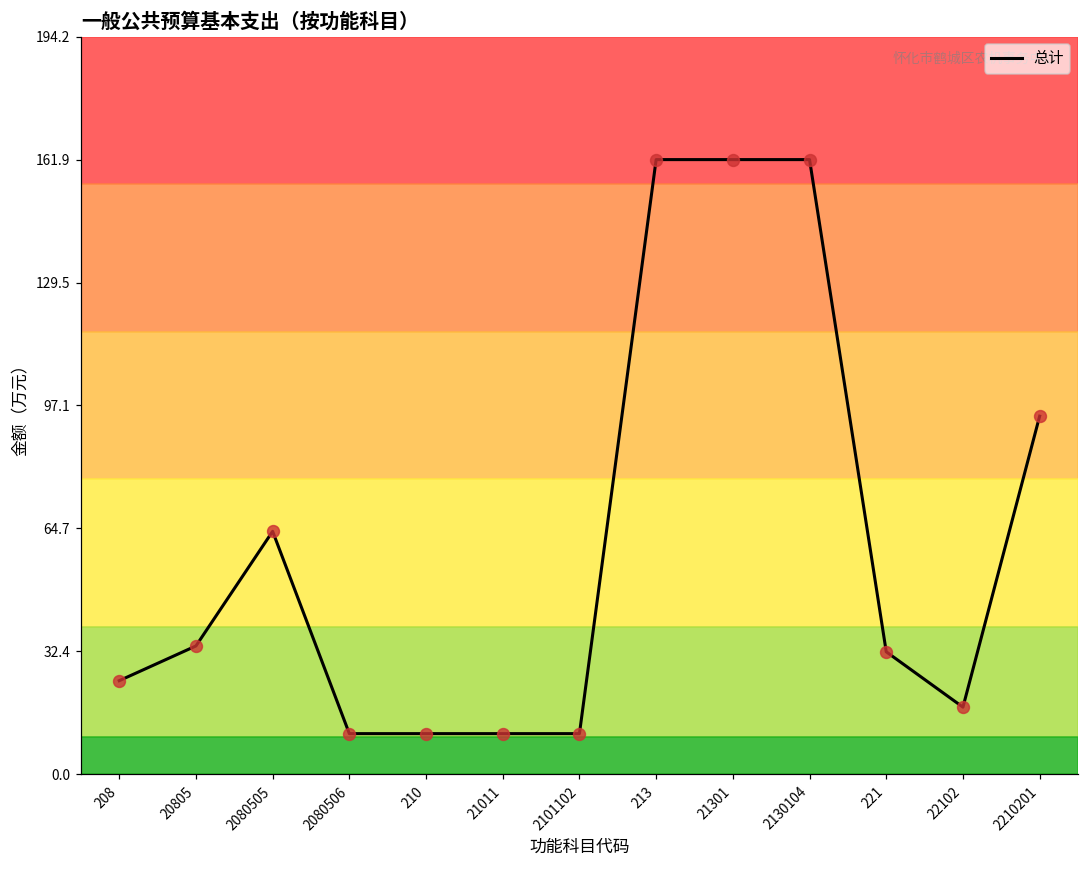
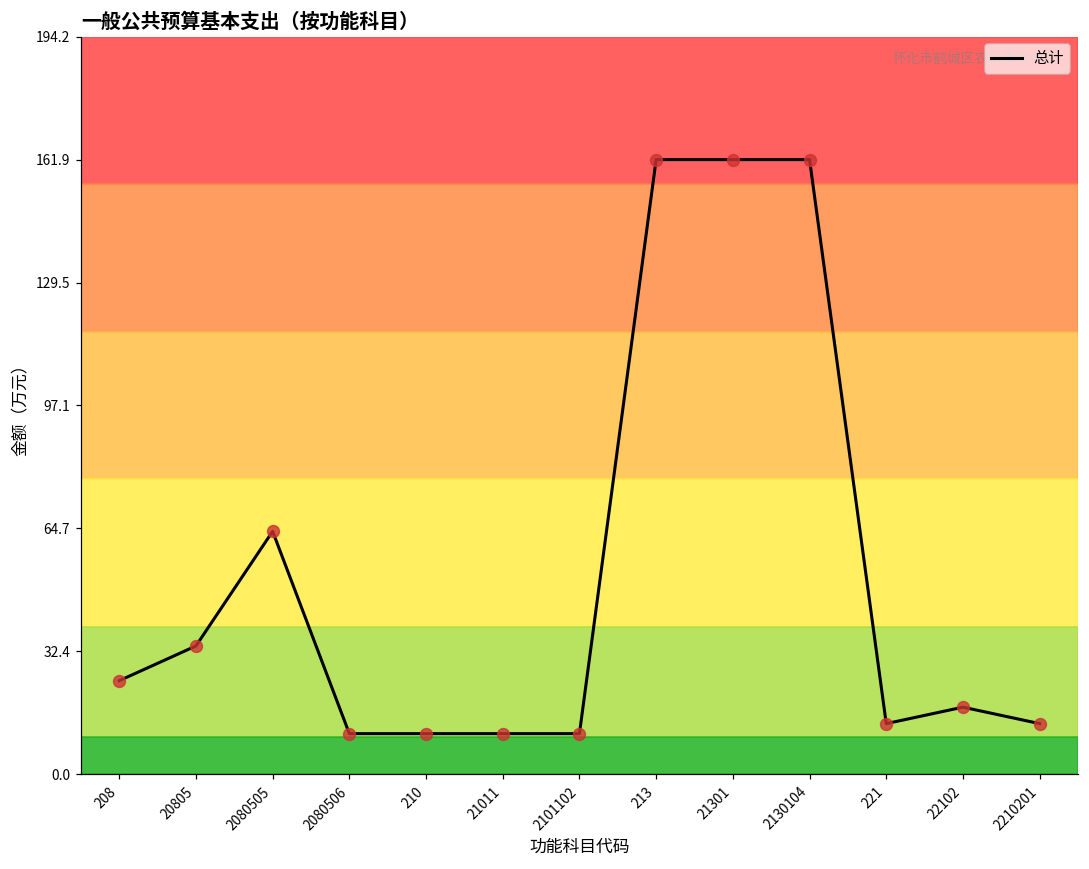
  {
    "208": 25,
    "20805": 34,
    "2080505": 64,
    "2080506": 11,
    "210": 11,
    "21011": 11,
    "2101102": 11,
    "213": 162,
    "21301": 162,
    "2130104": 162,
-   "221": 32,
+   "221": 13,
    "22102": 18,
-   "2210201": 94
+   "2210201": 13
  }
